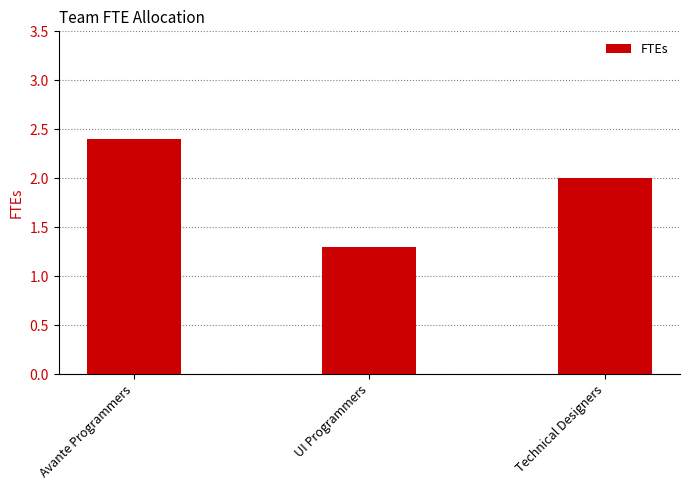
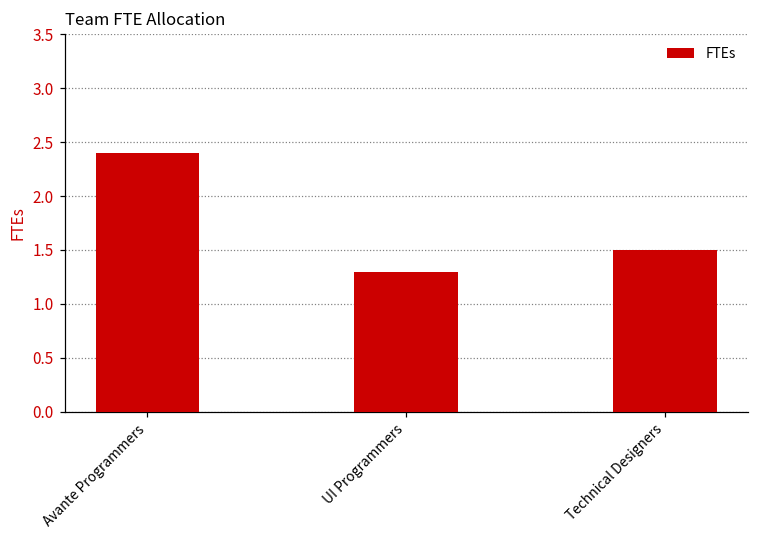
  {
    "Avante Programmers": 2.4,
    "UI Programmers": 1.3,
-   "Technical Designers": 2.0
+   "Technical Designers": 1.5
  }
